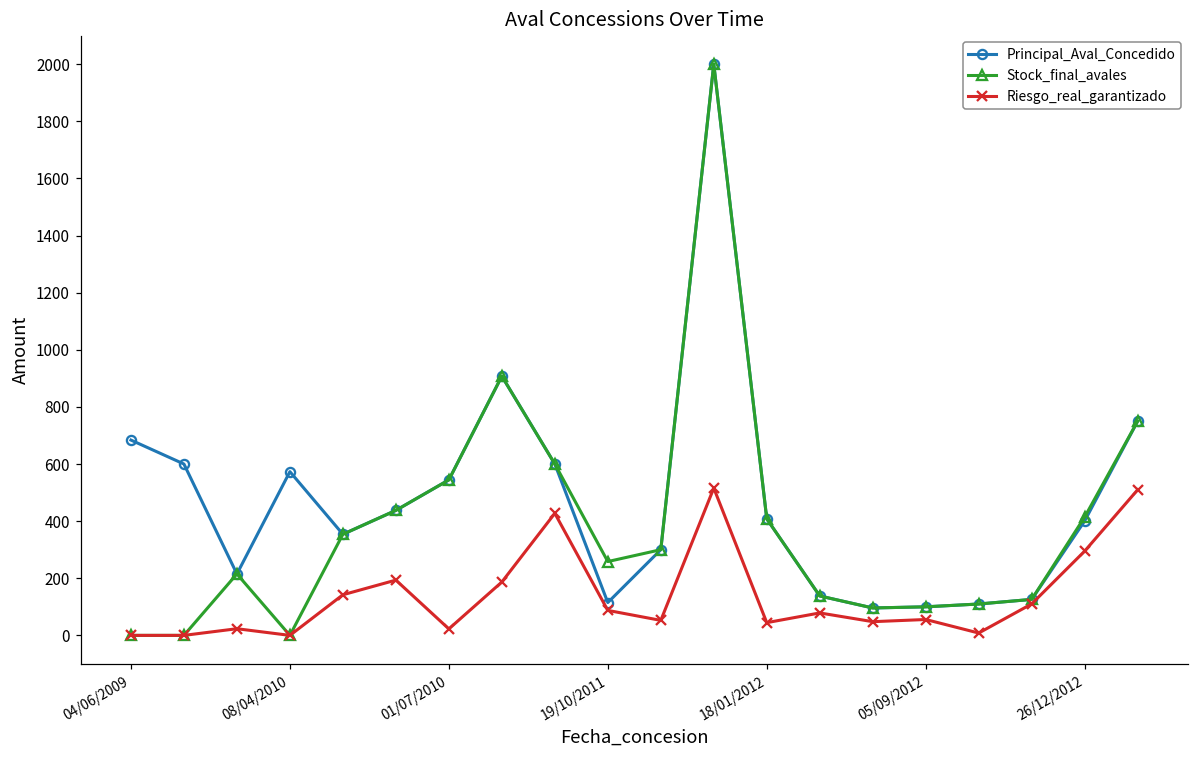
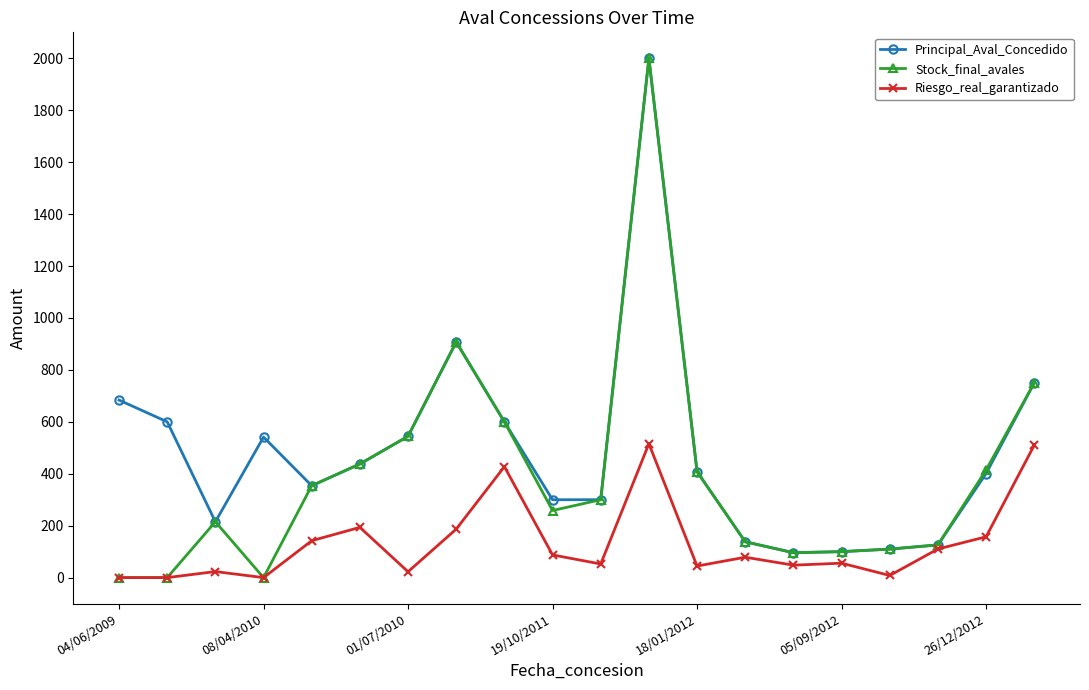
  {
    "Principal_Aval_Concedido": {
      "04/06/2009": 680,
-     "08/04/2010": 570,
-     "19/10/2011": 110,
+     "08/04/2010": 540,
+     "19/10/2011": 300,
      "26/12/2012": 400
    },
    "Stock_final_avales": {
      "19/10/2011": 260,
      "26/12/2012": 410
    },
    "Riesgo_real_garantizado": {
      "19/10/2011": 90,
      "18/01/2012": 40,
-     "26/12/2012": 300
+     "26/12/2012": 160
    }
  }
